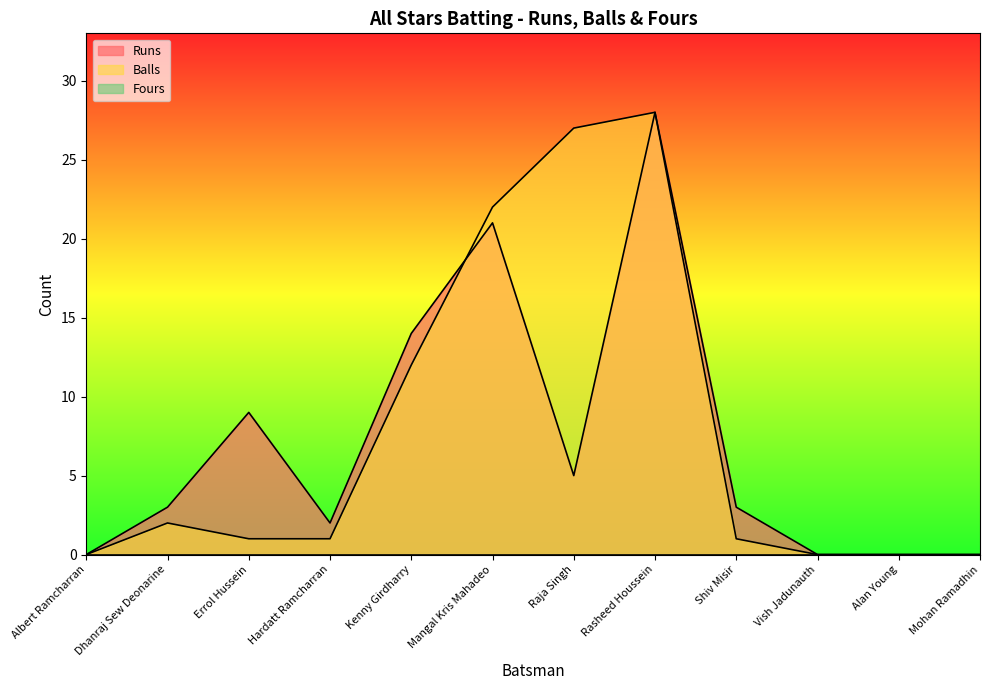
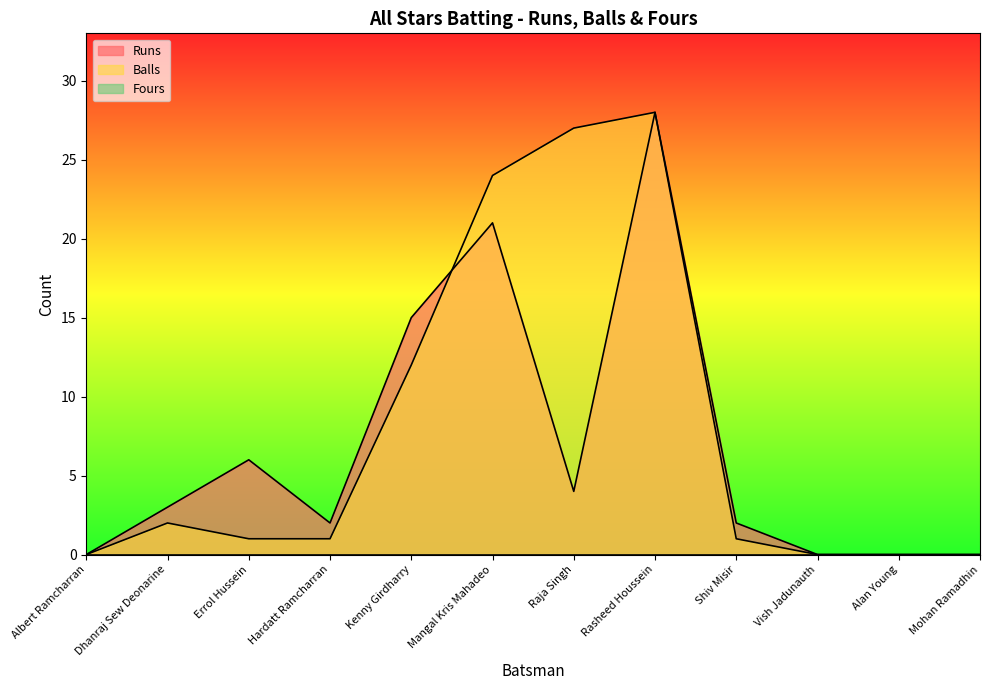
  {
    "Runs": {
      "Dhanraj Sew Deonarine": 3,
-     "Errol Hussein": 9,
+     "Errol Hussein": 6,
      "Hardatt Ramcharran": 2,
-     "Kenny Girdharry": 14,
+     "Kenny Girdharry": 15,
      "Mangal Kris Mahadeo": 21,
-     "Raja Singh": 5,
-     "Shiv Misir": 3
+     "Raja Singh": 4,
+     "Shiv Misir": 2
    },
    "Balls": {
      "Dhanraj Sew Deonarine": 2,
      "Errol Hussein": 1,
      "Hardatt Ramcharran": 1,
      "Kenny Girdharry": 12,
-     "Mangal Kris Mahadeo": 22,
+     "Mangal Kris Mahadeo": 24,
      "Raja Singh": 27,
      "Shiv Misir": 1
    },
    "Fours": {
      "Dhanraj Sew Deonarine": 0,
      "Errol Hussein": 0,
      "Hardatt Ramcharran": 0,
      "Kenny Girdharry": 0,
      "Mangal Kris Mahadeo": 0,
      "Raja Singh": 0,
      "Rasheed Houssein": 0,
      "Shiv Misir": 0
    }
  }
